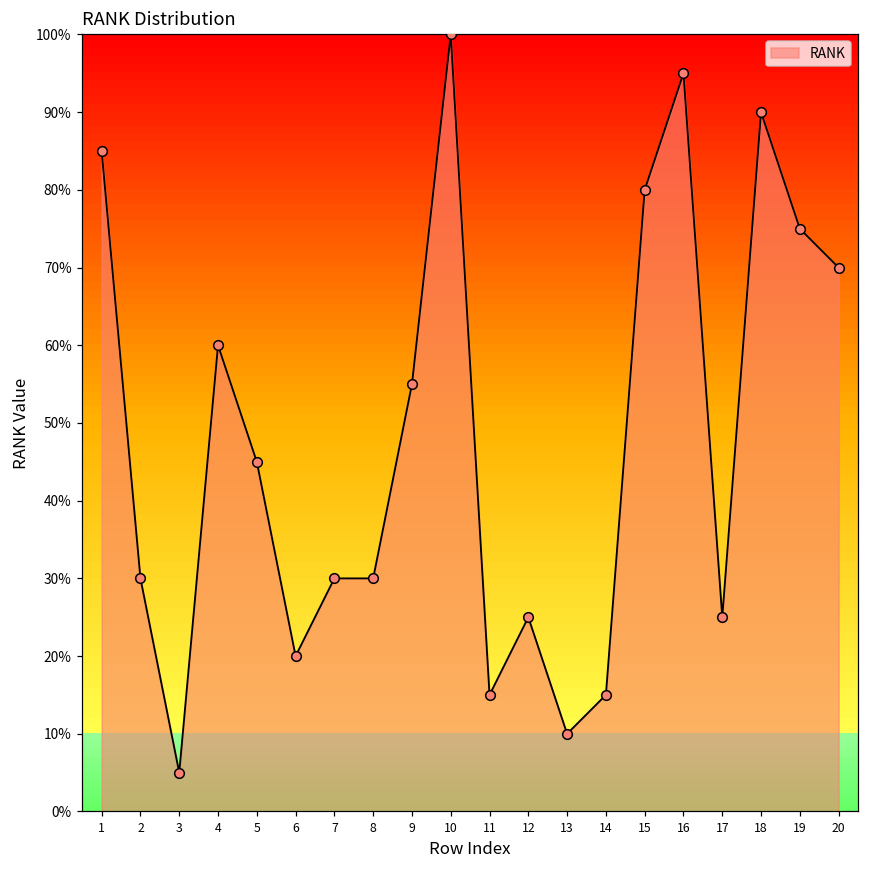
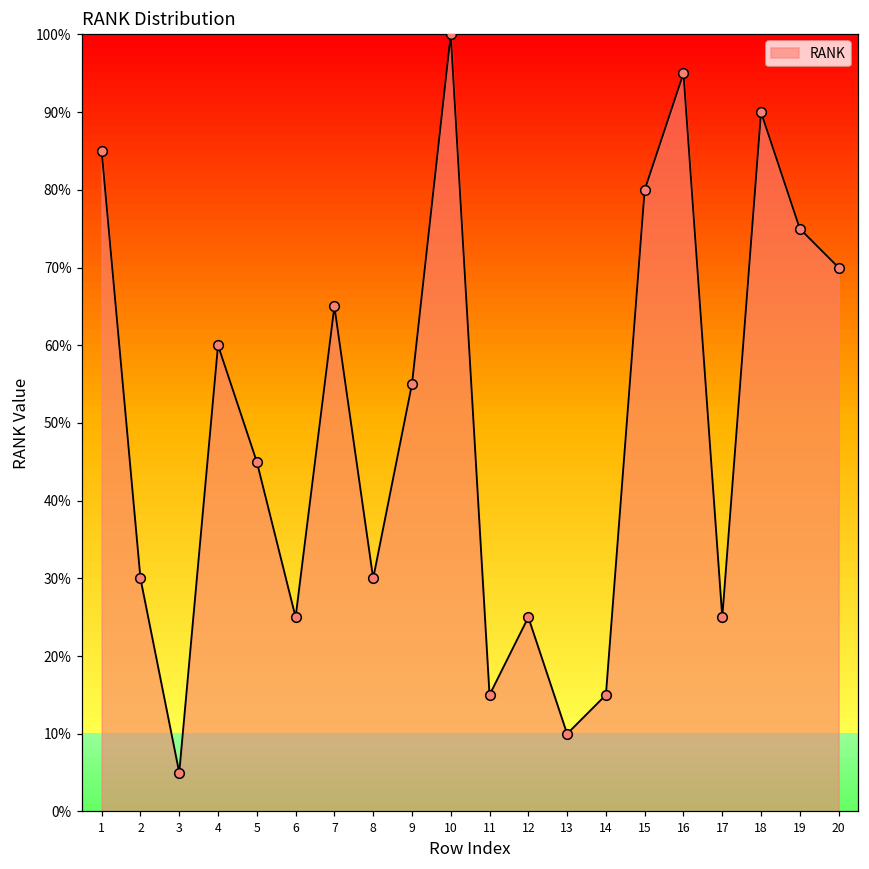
  {
    "1": "85%",
    "2": "30%",
    "3": "5%",
    "4": "60%",
    "5": "45%",
-   "6": "20%",
-   "7": "30%",
+   "6": "25%",
+   "7": "65%",
    "8": "30%",
    "9": "55%",
    "10": "100%",
    "11": "15%",
    "12": "25%",
    "13": "10%",
    "14": "15%",
    "15": "80%",
    "16": "95%",
    "17": "25%",
    "18": "90%",
    "19": "75%",
    "20": "70%"
  }
